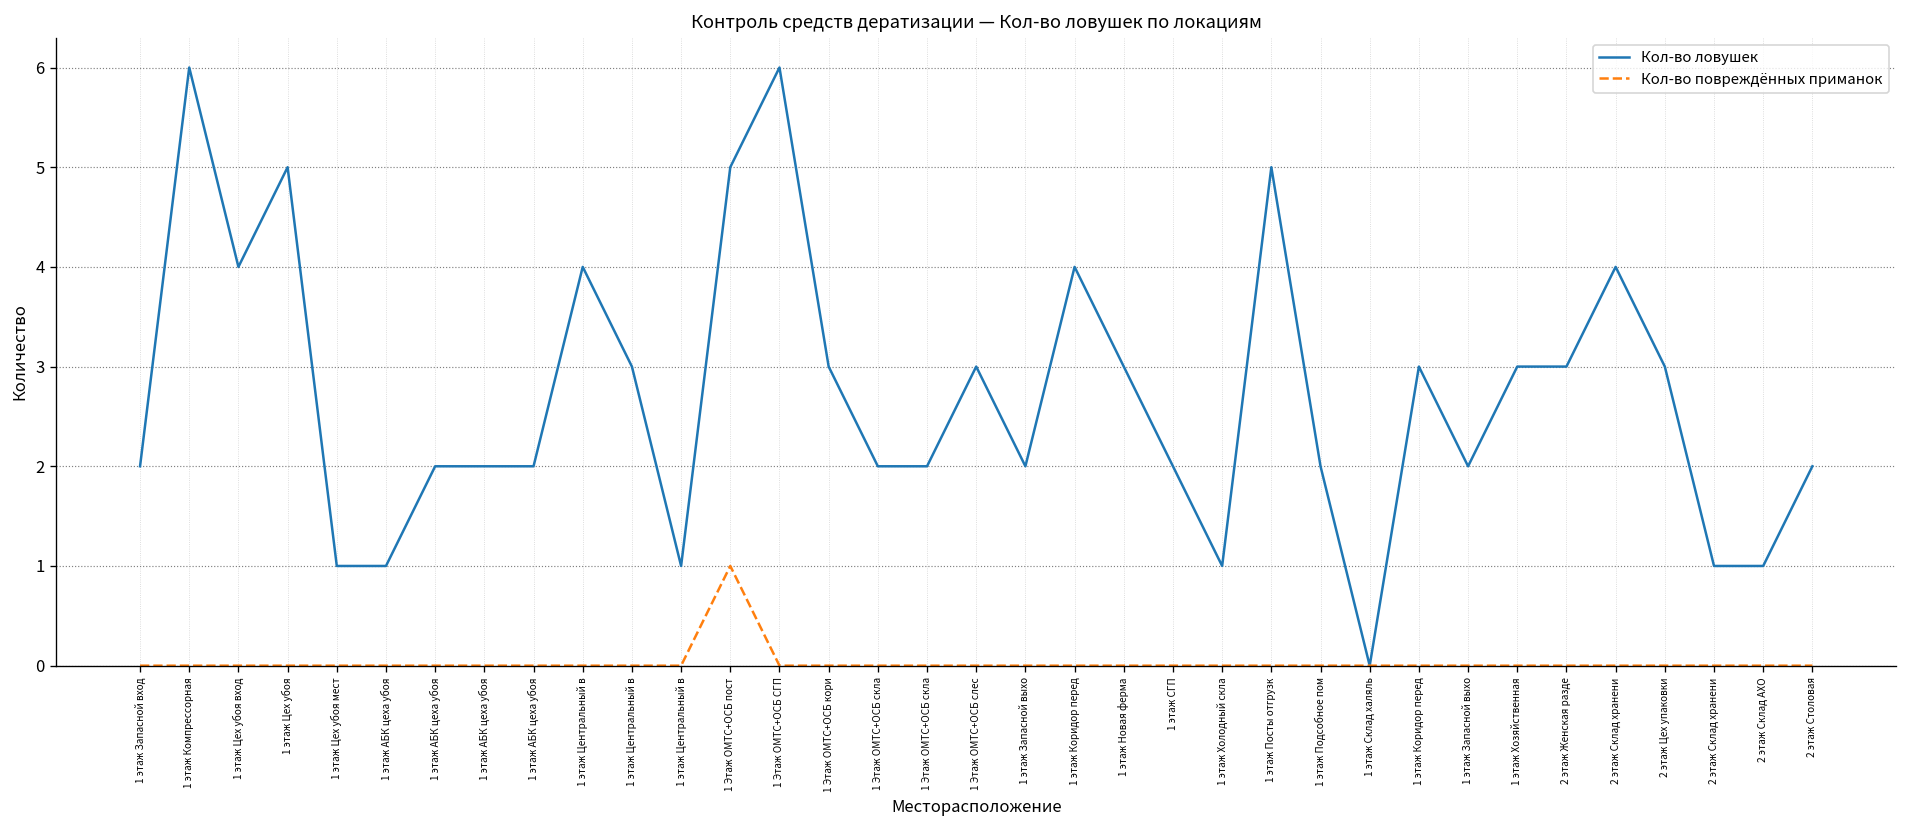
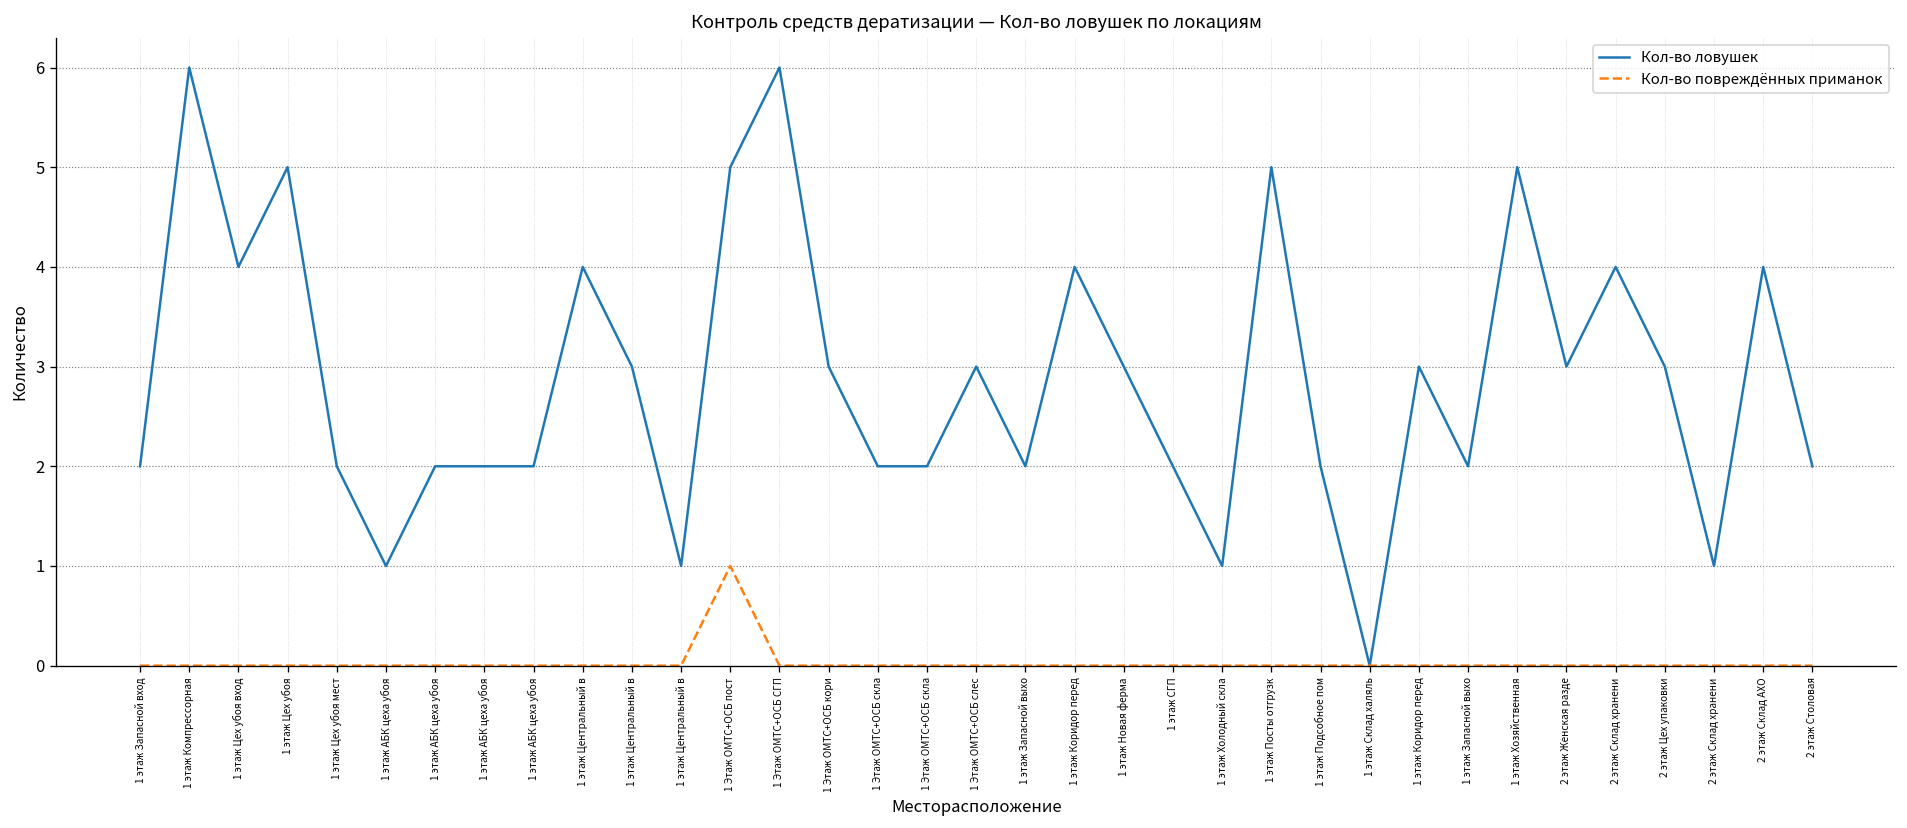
  {
    "Кол-во ловушек": {
      "1 этаж Запасной вход": 2,
      "1 этаж Компрессорная": 6,
      "1 этаж Цех убоя вход": 4,
      "1 этаж Цех убоя": 5,
-     "1 этаж Цех убоя мест": 1,
+     "1 этаж Цех убоя мест": 2,
      "1 Этаж ОМТС+ОСБ пост": 5,
      "1 Этаж ОМТС+ОСБ СГП": 6,
      "1 Этаж ОМТС+ОСБ кори": 3,
      "1 Этаж ОМТС+ОСБ слес": 3,
      "1 этаж Новая ферма": 3,
      "1 этаж СГП": 2,
      "1 этаж Холодный скла": 1,
      "1 этаж Посты отгрузк": 5,
      "1 этаж Подсобное пом": 2,
-     "1 этаж Хозяйственная": 3,
+     "1 этаж Хозяйственная": 5,
      "2 этаж Женская разде": 3,
      "2 этаж Цех упаковки": 3,
-     "2 этаж Склад АХО": 1,
+     "2 этаж Склад АХО": 4,
      "2 этаж Столовая": 2
    },
    "Кол-во повреждённых приманок": {
      "1 этаж Запасной вход": 0,
      "1 этаж Компрессорная": 0,
      "1 этаж Цех убоя вход": 0,
      "1 этаж Цех убоя": 0,
      "1 этаж Цех убоя мест": 0,
      "1 Этаж ОМТС+ОСБ пост": 1,
      "1 Этаж ОМТС+ОСБ СГП": 0,
      "1 Этаж ОМТС+ОСБ кори": 0,
      "1 Этаж ОМТС+ОСБ слес": 0,
      "1 этаж Новая ферма": 0,
      "1 этаж СГП": 0,
      "1 этаж Холодный скла": 0,
      "1 этаж Посты отгрузк": 0,
      "1 этаж Подсобное пом": 0,
      "1 этаж Хозяйственная": 0,
      "2 этаж Женская разде": 0,
      "2 этаж Цех упаковки": 0,
      "2 этаж Склад АХО": 0,
      "2 этаж Столовая": 0
    }
  }
